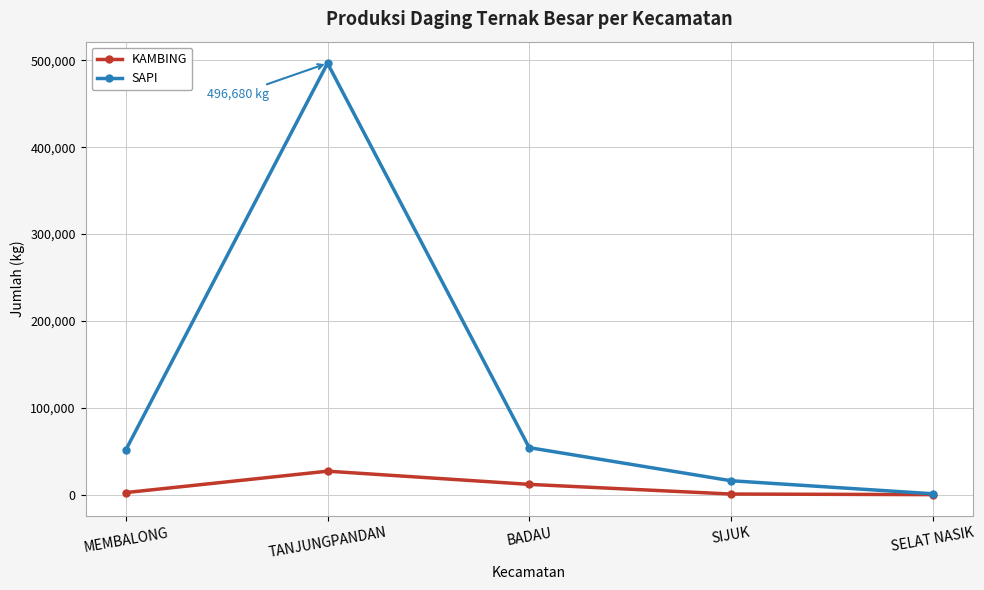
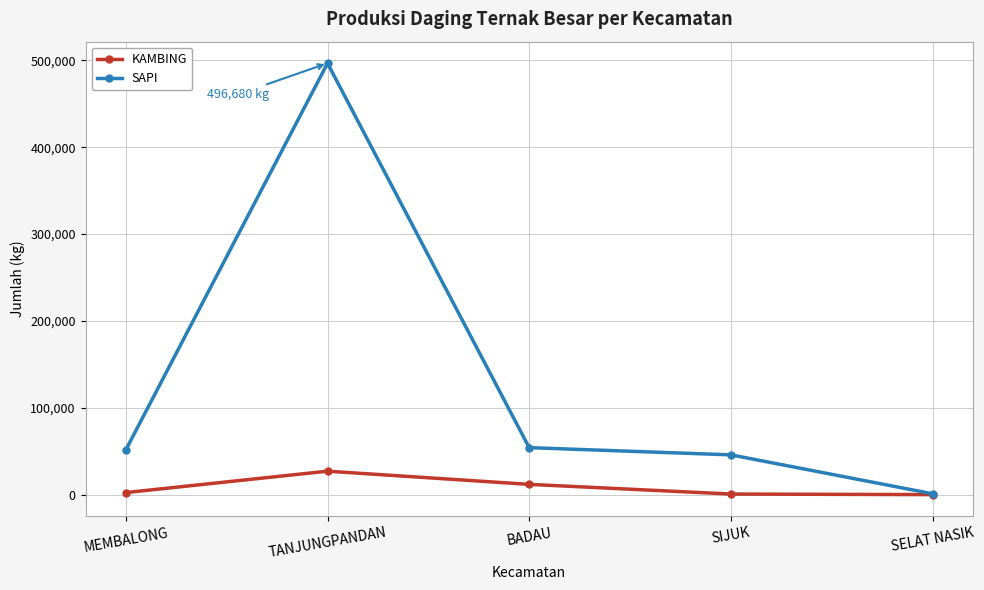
  {
    "KAMBING": {
      "MEMBALONG": "0",
      "TANJUNGPANDAN": "30,000",
      "BADAU": "10,000",
      "SIJUK": "0"
    },
    "SAPI": {
      "MEMBALONG": "50,000",
      "BADAU": "50,000",
-     "SIJUK": "20,000"
+     "SIJUK": "50,000"
    }
  }
